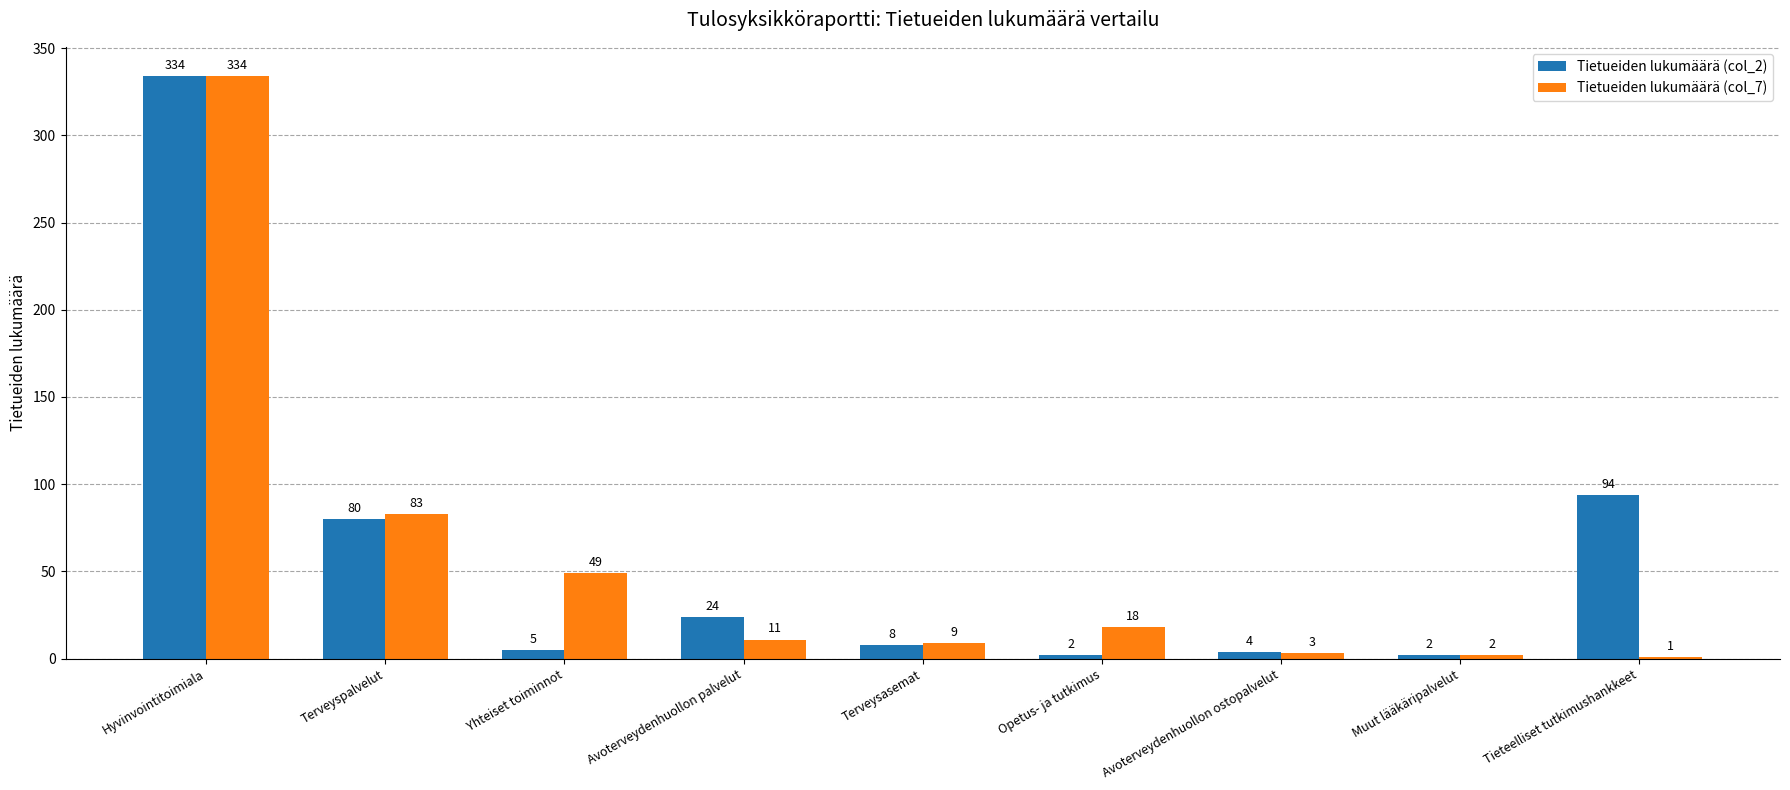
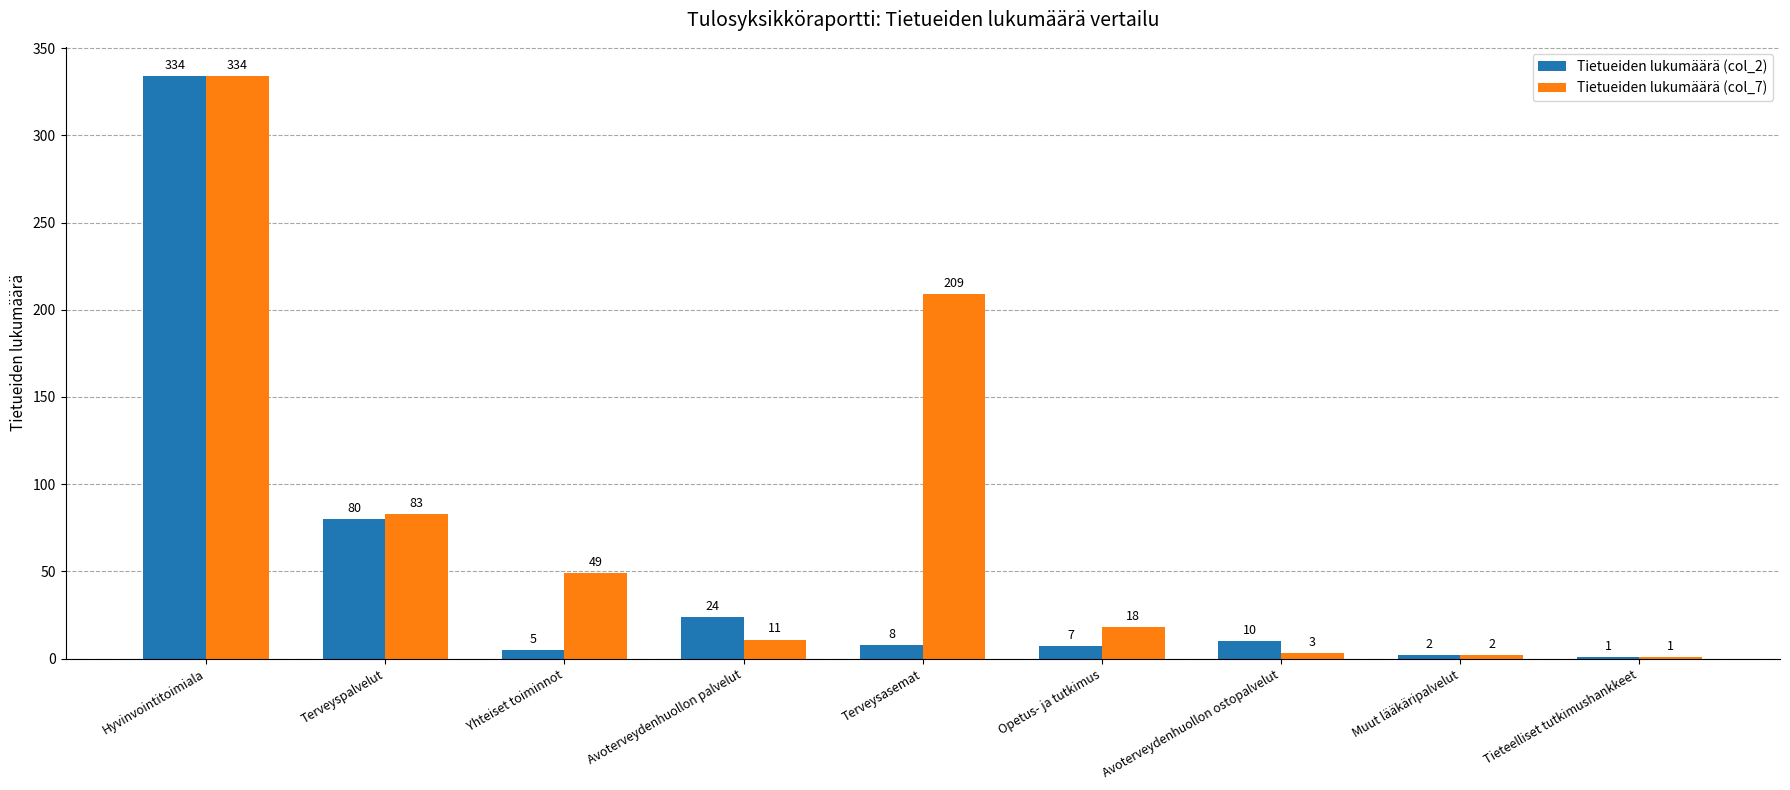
  {
    "Tietueiden lukumäärä (col_2)": {
      "Hyvinvointitoimiala": 334,
      "Terveyspalvelut": 80,
      "Yhteiset toiminnot": 5,
      "Avoterveydenhuollon palvelut": 24,
      "Terveysasemat": 8,
-     "Opetus- ja tutkimus": 2,
-     "Avoterveydenhuollon ostopalvelut": 4,
+     "Opetus- ja tutkimus": 7,
+     "Avoterveydenhuollon ostopalvelut": 10,
      "Muut lääkäripalvelut": 2,
-     "Tieteelliset tutkimushankkeet": 94
+     "Tieteelliset tutkimushankkeet": 1
    },
    "Tietueiden lukumäärä (col_7)": {
      "Hyvinvointitoimiala": 334,
      "Terveyspalvelut": 83,
      "Yhteiset toiminnot": 49,
      "Avoterveydenhuollon palvelut": 11,
-     "Terveysasemat": 9,
+     "Terveysasemat": 209,
      "Opetus- ja tutkimus": 18,
      "Avoterveydenhuollon ostopalvelut": 3,
      "Muut lääkäripalvelut": 2,
      "Tieteelliset tutkimushankkeet": 1
    }
  }
